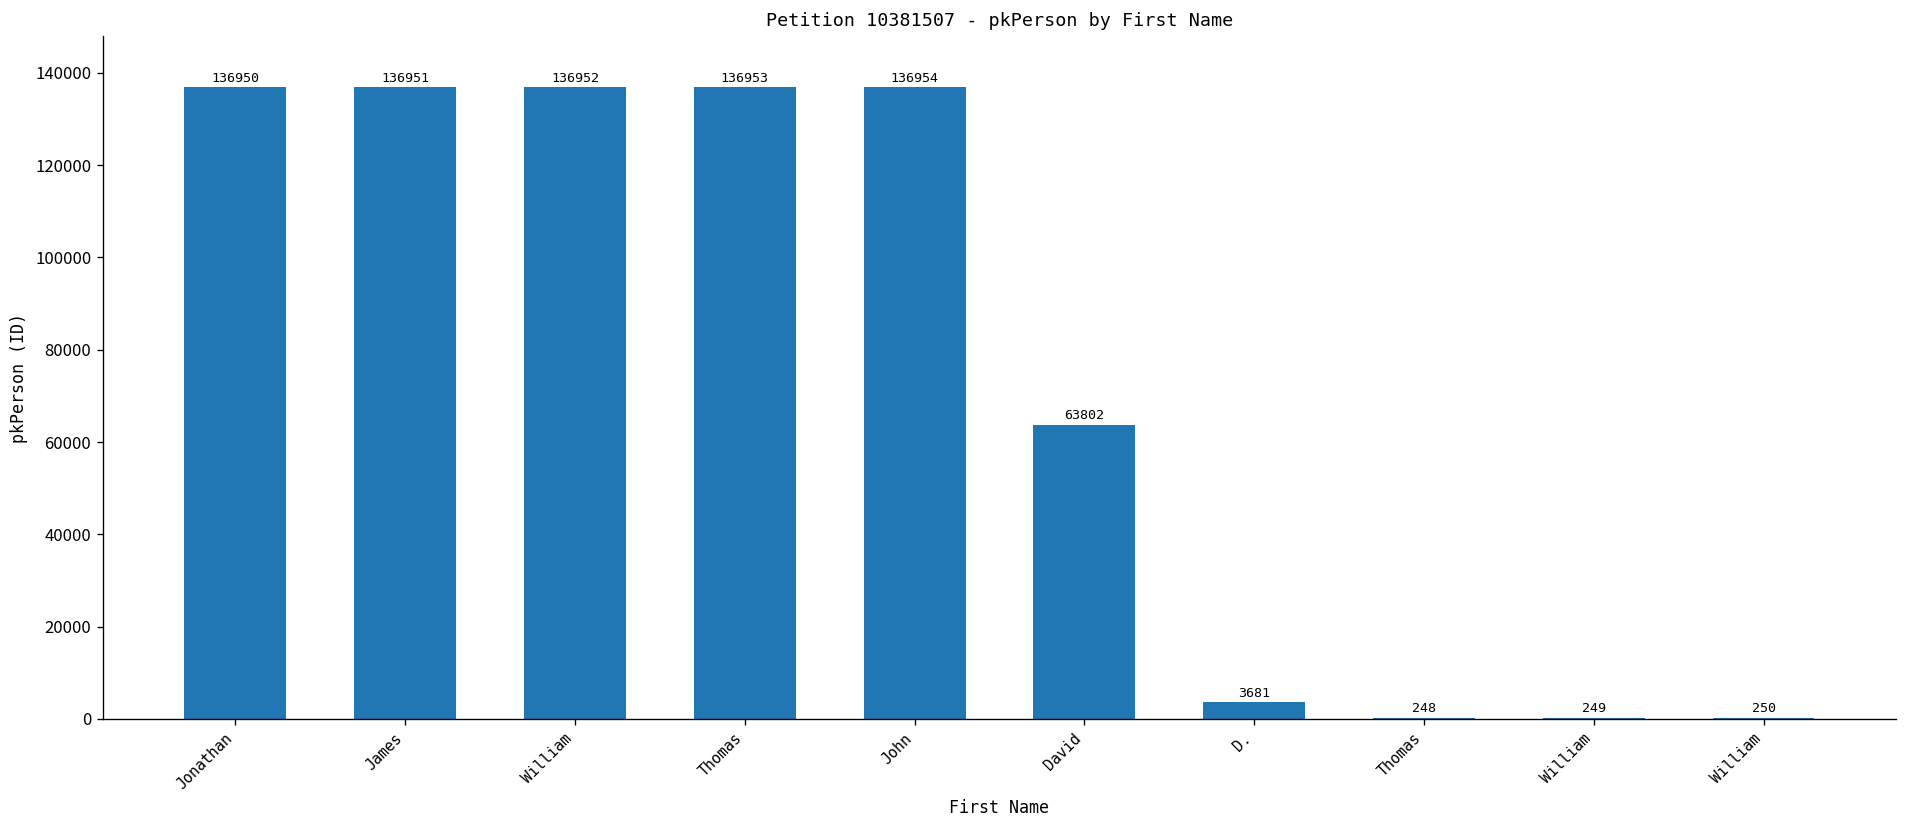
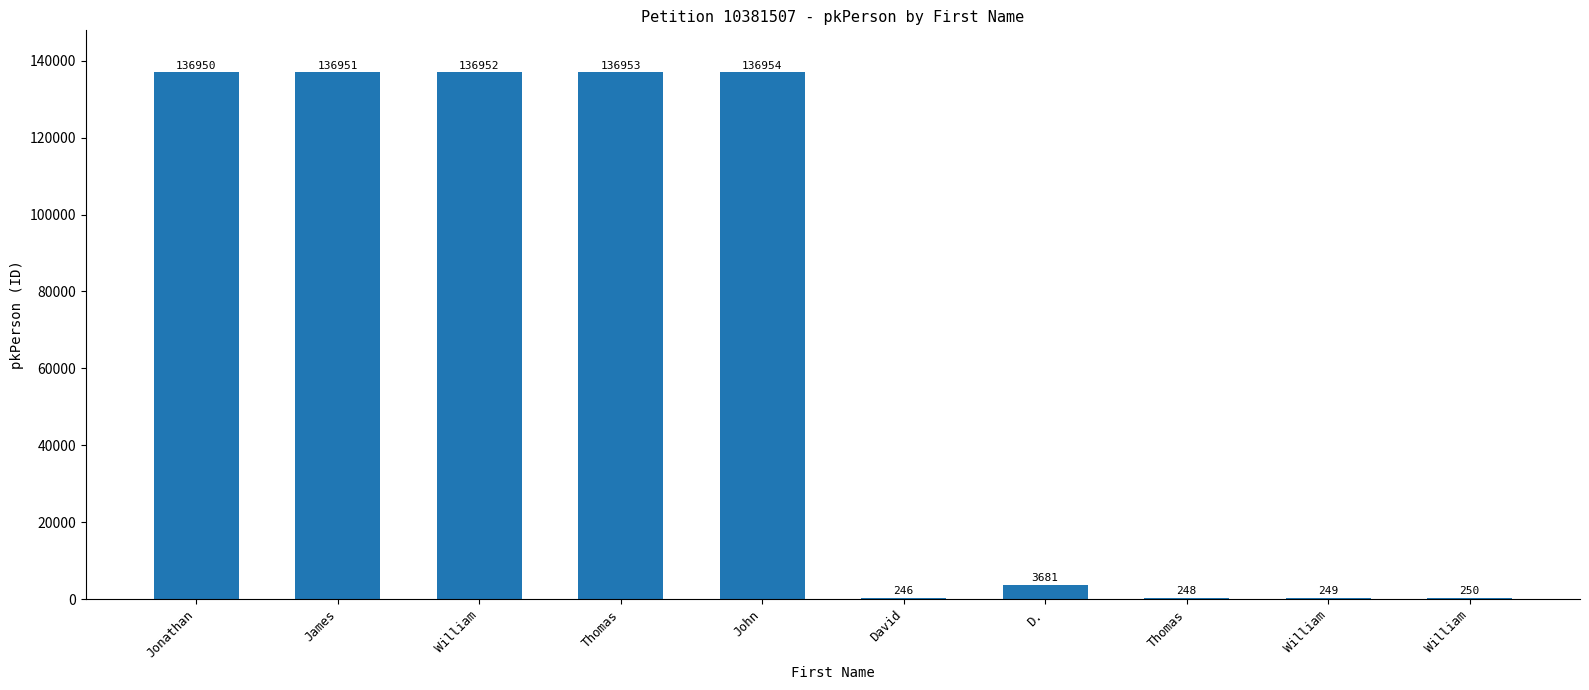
  {
    "Jonathan": 136950,
    "James": 136951,
    "John": 136954,
-   "David": 63802,
+   "David": 246,
    "D.": 3681
  }
